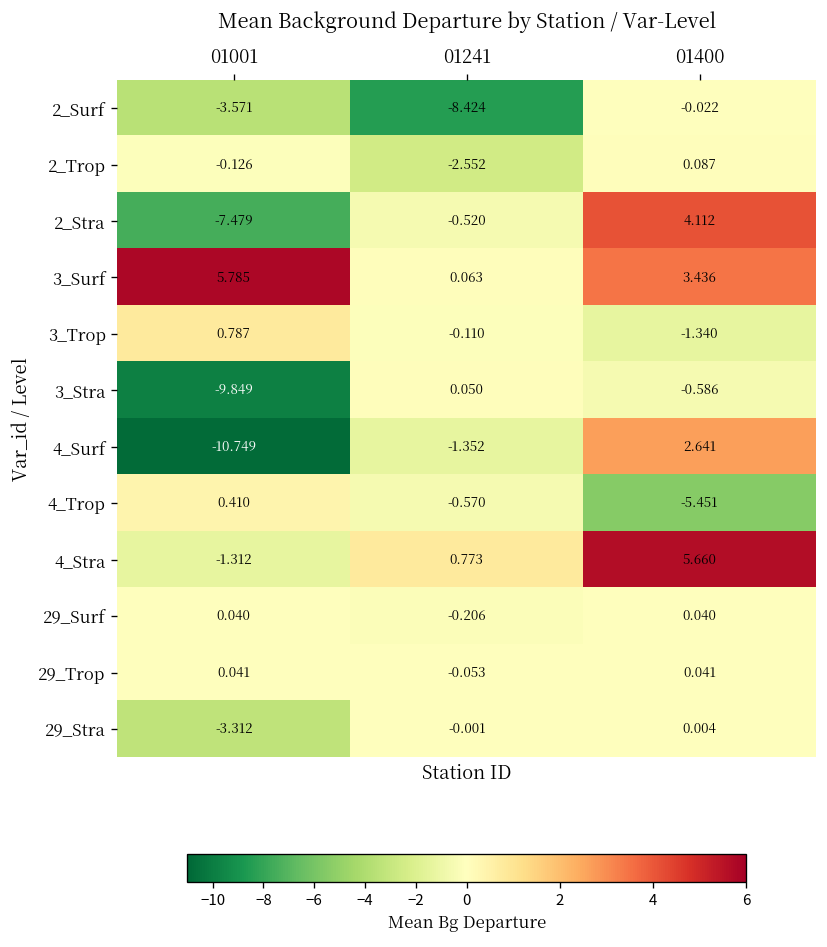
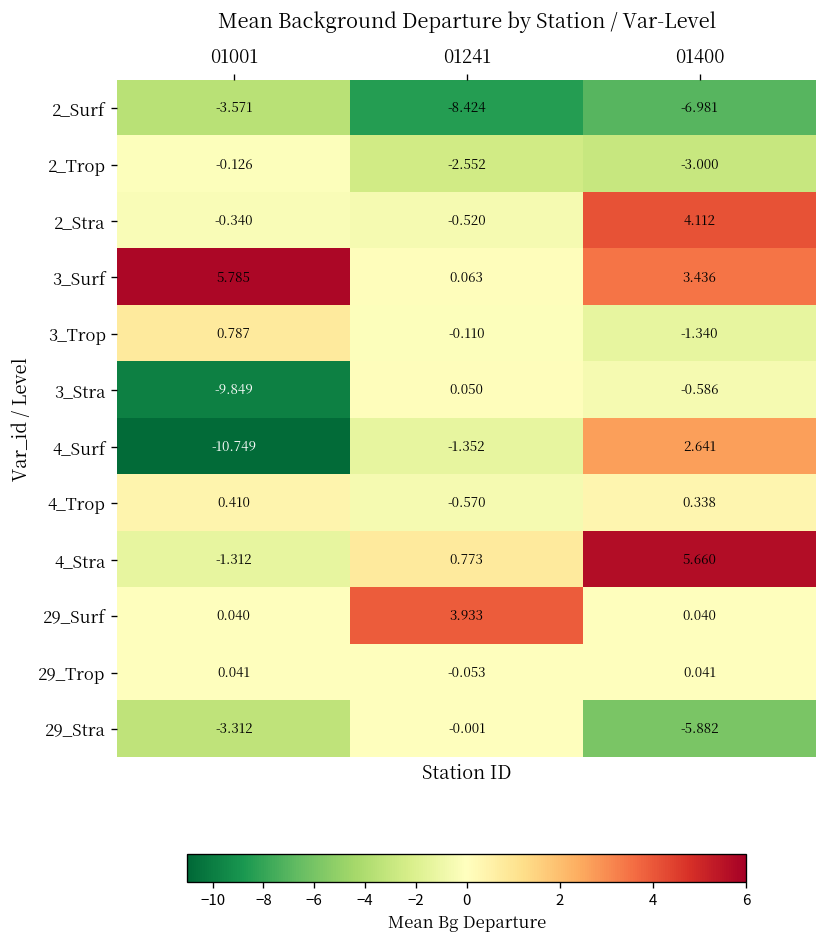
  {
    "2_Surf": {
      "01001": -3.571,
      "01241": -8.424,
-     "01400": -0.022
+     "01400": -6.981
    },
    "2_Trop": {
      "01001": -0.126,
      "01241": -2.552,
-     "01400": 0.087
+     "01400": -3.000
    },
    "2_Stra": {
-     "01001": -7.479,
+     "01001": -0.340,
      "01241": -0.520,
      "01400": 4.112
    },
    "3_Surf": {
      "01001": 5.785,
      "01241": 0.063,
      "01400": 3.436
    },
    "3_Trop": {
      "01001": 0.787,
      "01241": -0.110,
      "01400": -1.340
    },
    "3_Stra": {
      "01001": -9.849,
      "01241": 0.050,
      "01400": -0.586
    },
    "4_Surf": {
      "01001": -10.749,
      "01241": -1.352,
      "01400": 2.641
    },
    "4_Trop": {
      "01001": 0.410,
      "01241": -0.570,
-     "01400": -5.451
+     "01400": 0.338
    },
    "4_Stra": {
      "01001": -1.312,
      "01241": 0.773,
      "01400": 5.660
    },
    "29_Surf": {
      "01001": 0.040,
-     "01241": -0.206,
+     "01241": 3.933,
      "01400": 0.040
    },
    "29_Trop": {
      "01001": 0.041,
      "01241": -0.053,
      "01400": 0.041
    },
    "29_Stra": {
      "01001": -3.312,
      "01241": -0.001,
-     "01400": 0.004
+     "01400": -5.882
    }
  }
